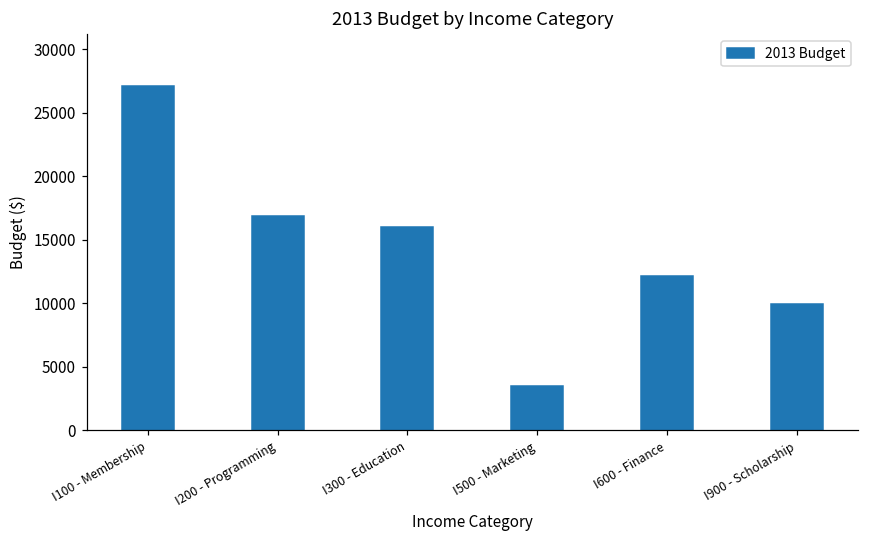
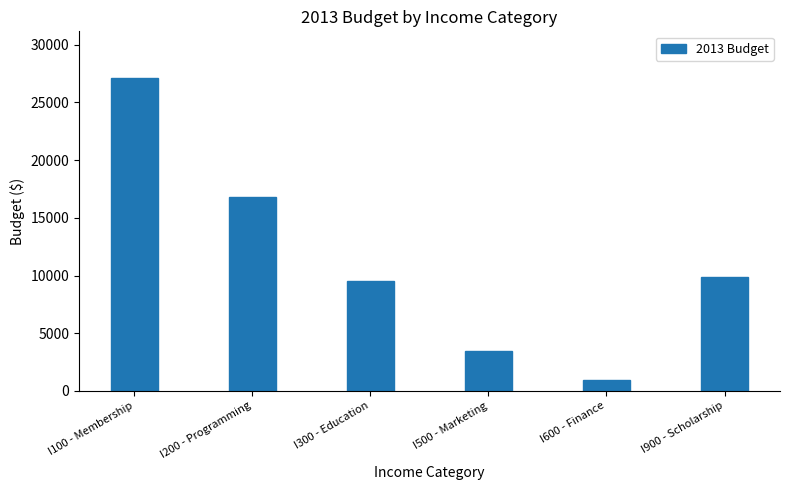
  {
    "I100 - Membership": 27100,
    "I200 - Programming": 16800,
-   "I300 - Education": 16000,
+   "I300 - Education": 9500,
    "I500 - Marketing": 3500,
-   "I600 - Finance": 12100,
+   "I600 - Finance": 1000,
    "I900 - Scholarship": 9900
  }
